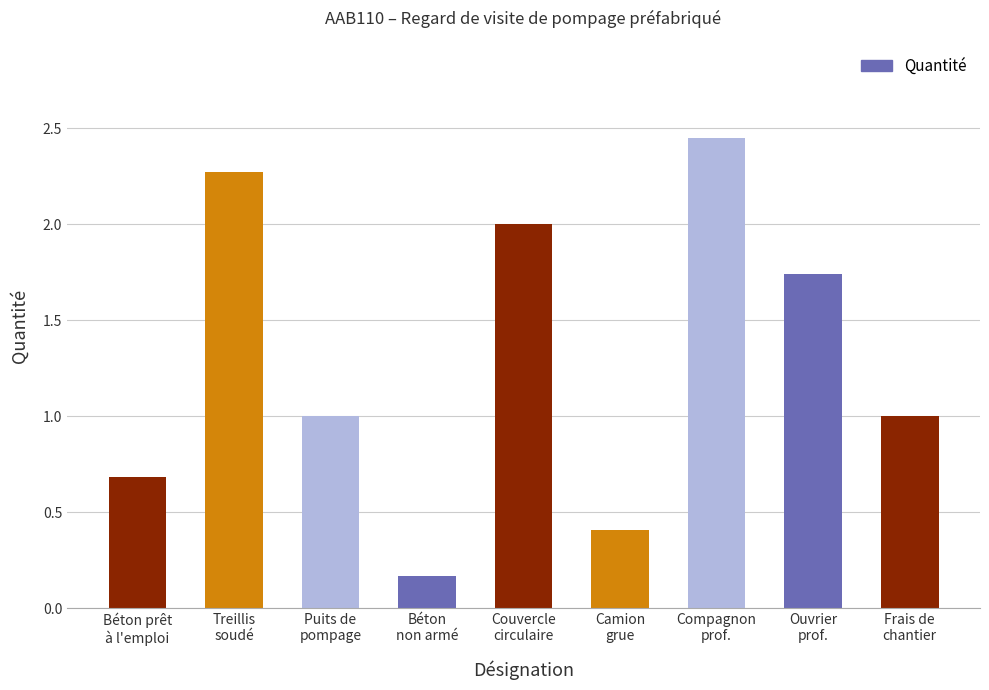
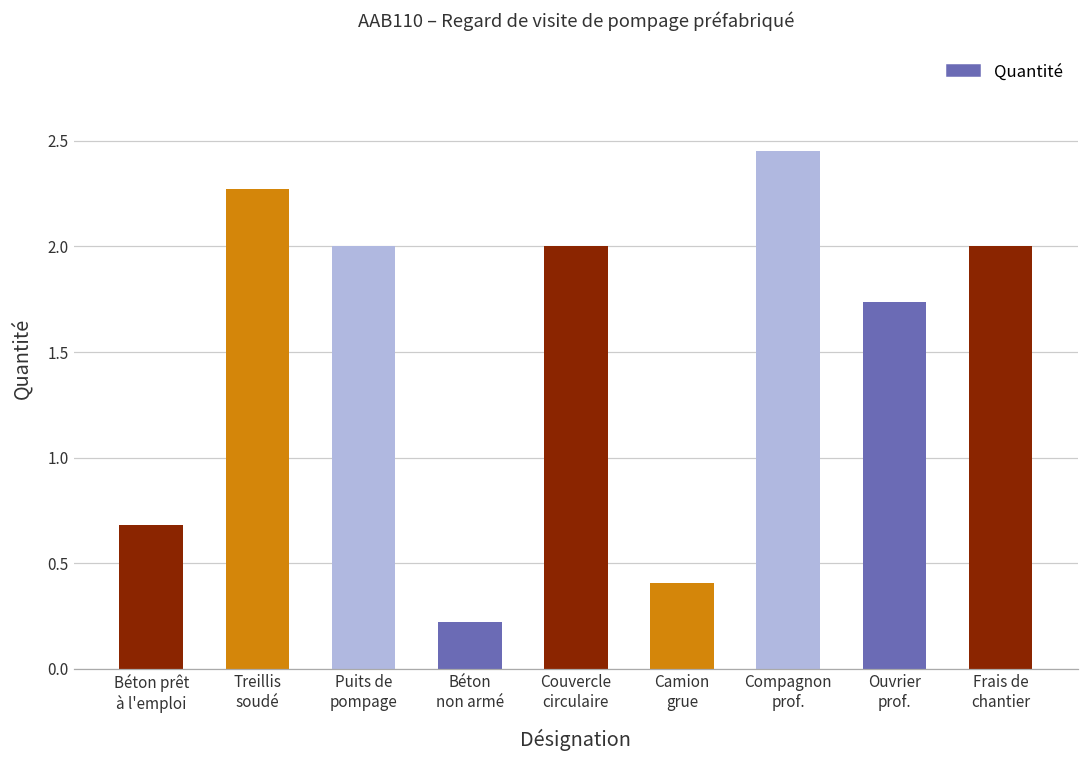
  {
    "Béton prêt à l'emploi": 0.68,
    "Treillis soudé": 2.27,
-   "Puits de pompage": 1,
-   "Béton non armé": 0.17,
+   "Puits de pompage": 2,
+   "Béton non armé": 0.22,
    "Couvercle circulaire": 2.00,
    "Camion grue": 0.41,
    "Compagnon prof.": 2.45,
    "Ouvrier prof.": 1.74,
-   "Frais de chantier": 1
+   "Frais de chantier": 2
  }
